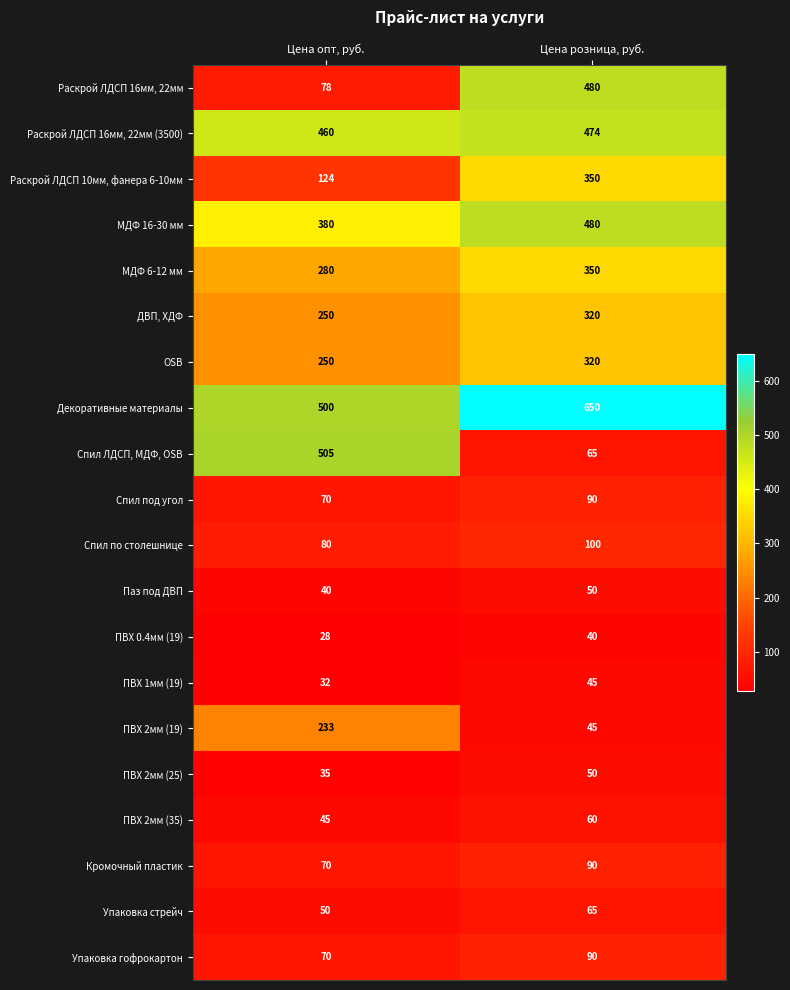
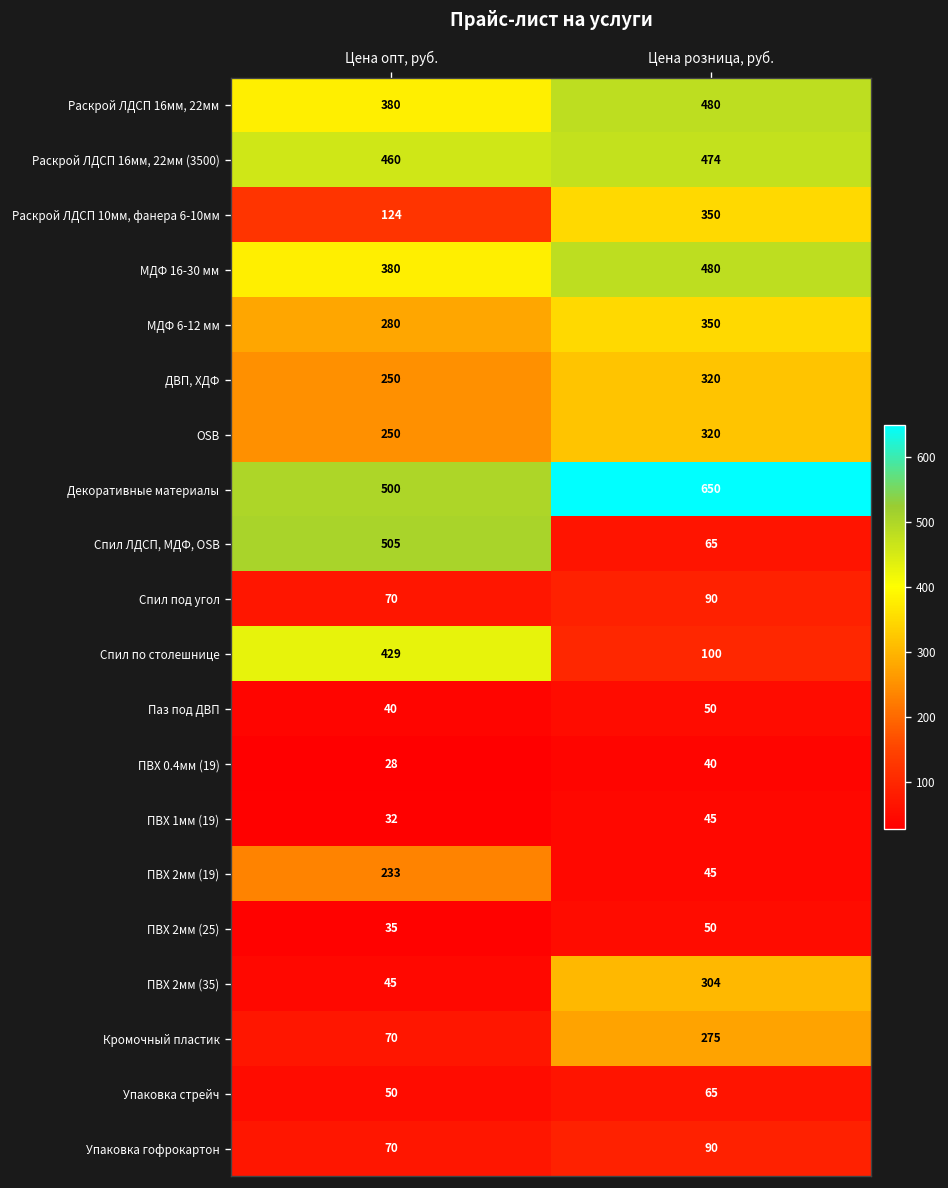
  {
    "Раскрой ЛДСП 16мм, 22мм": {
-     "Цена опт, руб.": 78,
+     "Цена опт, руб.": 380,
      "Цена розница, руб.": 480
    },
    "Раскрой ЛДСП 16мм, 22мм (3500)": {
      "Цена опт, руб.": 460,
      "Цена розница, руб.": 474
    },
    "Раскрой ЛДСП 10мм, фанера 6-10мм": {
      "Цена опт, руб.": 124,
      "Цена розница, руб.": 350
    },
    "МДФ 16-30 мм": {
      "Цена опт, руб.": 380,
      "Цена розница, руб.": 480
    },
    "МДФ 6-12 мм": {
      "Цена опт, руб.": 280,
      "Цена розница, руб.": 350
    },
    "ДВП, ХДФ": {
      "Цена опт, руб.": 250,
      "Цена розница, руб.": 320
    },
    "OSB": {
      "Цена опт, руб.": 250,
      "Цена розница, руб.": 320
    },
    "Декоративные материалы": {
      "Цена опт, руб.": 500,
      "Цена розница, руб.": 650
    },
    "Спил ЛДСП, МДФ, OSB": {
      "Цена опт, руб.": 505,
      "Цена розница, руб.": 65
    },
    "Спил под угол": {
      "Цена опт, руб.": 70,
      "Цена розница, руб.": 90
    },
    "Спил по столешнице": {
-     "Цена опт, руб.": 80,
+     "Цена опт, руб.": 429,
      "Цена розница, руб.": 100
    },
    "Паз под ДВП": {
      "Цена опт, руб.": 40,
      "Цена розница, руб.": 50
    },
    "ПВХ 0.4мм (19)": {
      "Цена опт, руб.": 28,
      "Цена розница, руб.": 40
    },
    "ПВХ 1мм (19)": {
      "Цена опт, руб.": 32,
      "Цена розница, руб.": 45
    },
    "ПВХ 2мм (19)": {
      "Цена опт, руб.": 233,
      "Цена розница, руб.": 45
    },
    "ПВХ 2мм (25)": {
      "Цена опт, руб.": 35,
      "Цена розница, руб.": 50
    },
    "ПВХ 2мм (35)": {
      "Цена опт, руб.": 45,
-     "Цена розница, руб.": 60
+     "Цена розница, руб.": 304
    },
    "Кромочный пластик": {
      "Цена опт, руб.": 70,
-     "Цена розница, руб.": 90
+     "Цена розница, руб.": 275
    },
    "Упаковка стрейч": {
      "Цена опт, руб.": 50,
      "Цена розница, руб.": 65
    },
    "Упаковка гофрокартон": {
      "Цена опт, руб.": 70,
      "Цена розница, руб.": 90
    }
  }
